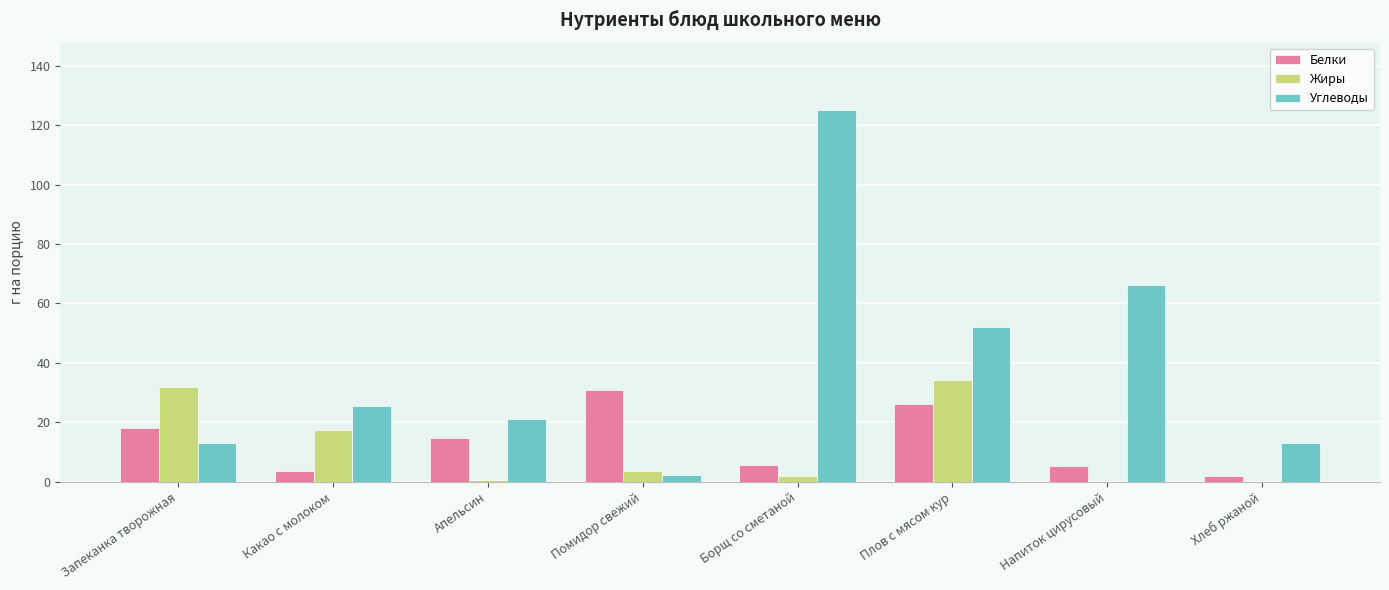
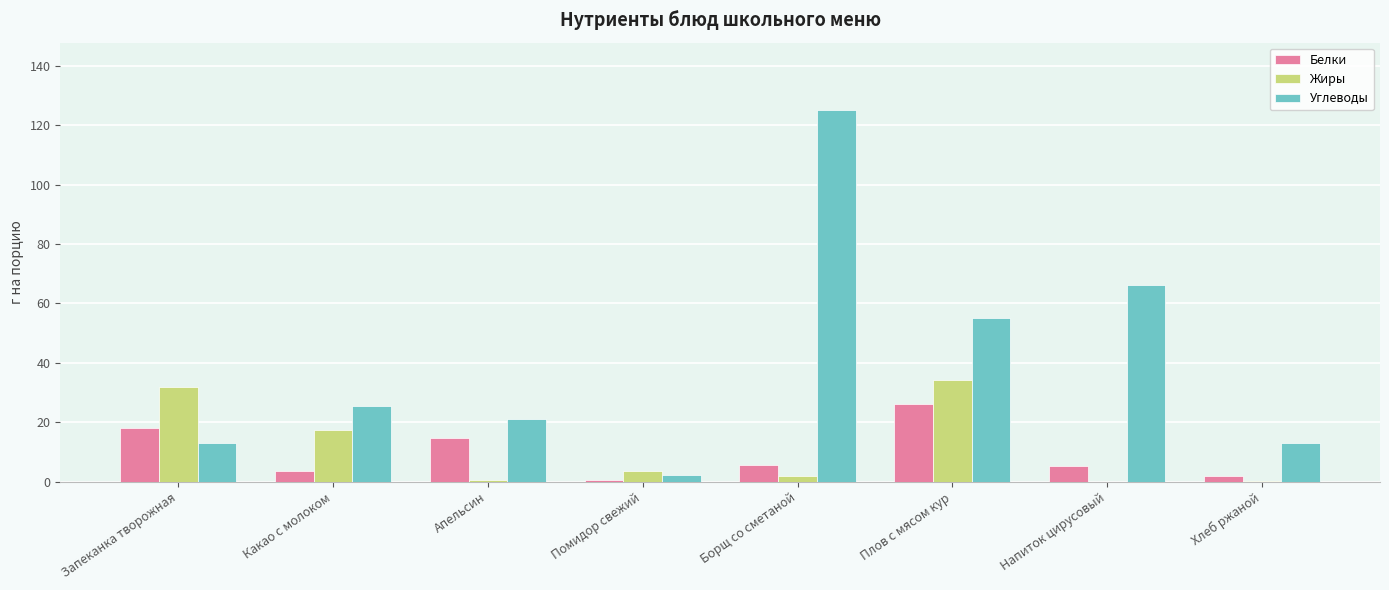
  {
    "Белки": {
      "Запеканка творожная": 18,
      "Какао с молоком": 4,
      "Апельсин": 15,
-     "Помидор свежий": 31,
+     "Помидор свежий": 1,
      "Борщ со сметаной": 6,
      "Плов с мясом кур": 26,
      "Напиток цирусовый": 5,
      "Хлеб ржаной": 2
    },
    "Жиры": {
      "Запеканка творожная": 32,
      "Какао с молоком": 17,
      "Помидор свежий": 4,
      "Борщ со сметаной": 2,
      "Плов с мясом кур": 34
    },
    "Углеводы": {
      "Запеканка творожная": 13,
      "Какао с молоком": 25,
      "Апельсин": 21,
      "Помидор свежий": 2,
      "Борщ со сметаной": 125,
-     "Плов с мясом кур": 52,
+     "Плов с мясом кур": 55,
      "Напиток цирусовый": 66,
      "Хлеб ржаной": 13
    }
  }
